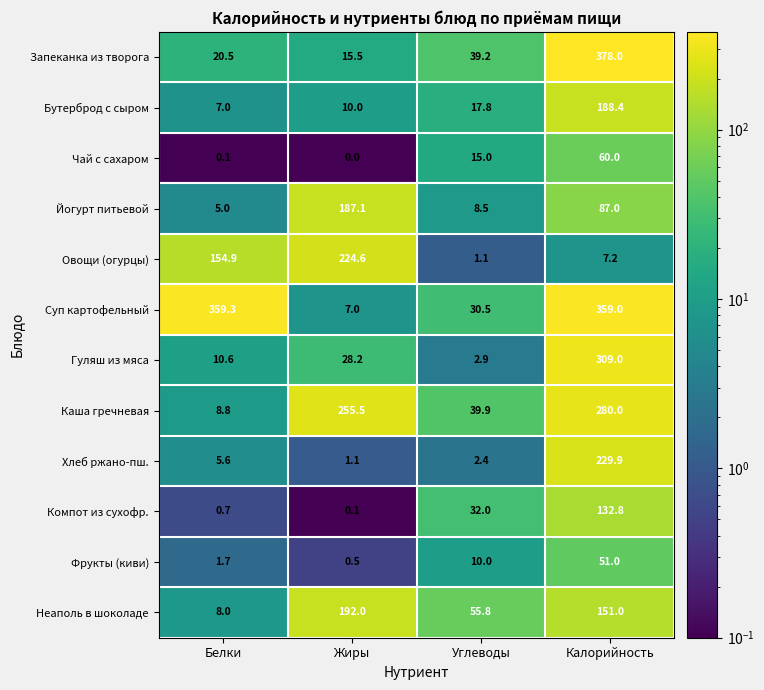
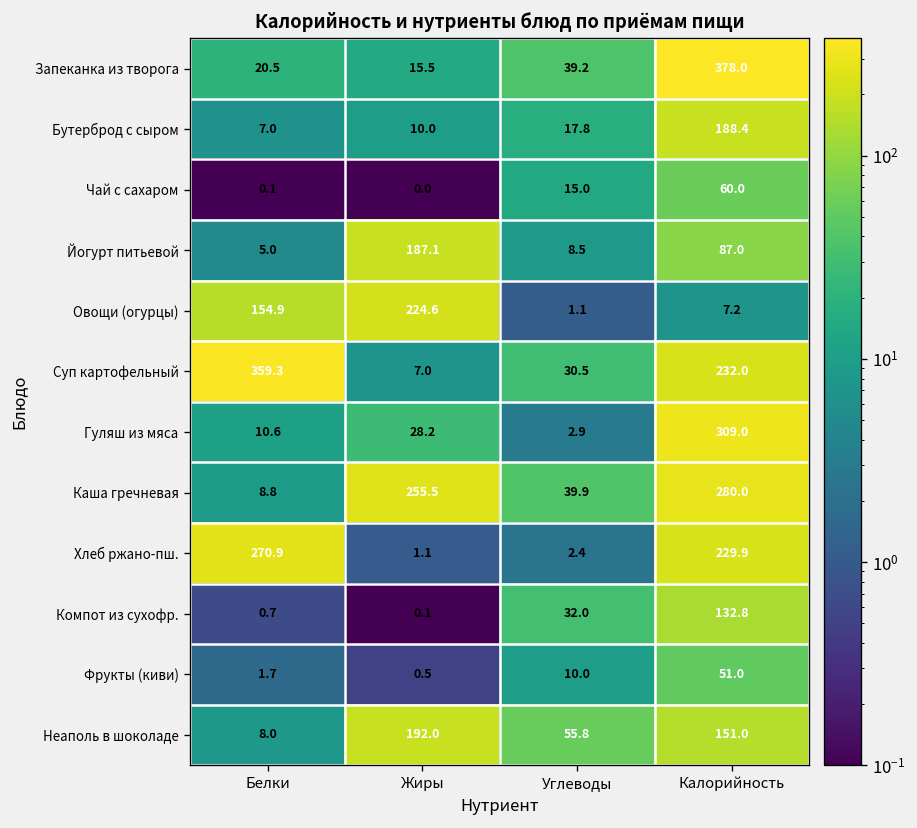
  {
    "Запеканка из творога": {
      "Белки": 20.5,
      "Жиры": 15.5,
      "Углеводы": 39.2,
      "Калорийность": 378.0
    },
    "Бутерброд с сыром": {
      "Белки": 7.0,
      "Жиры": 10.0,
      "Углеводы": 17.8,
      "Калорийность": 188.4
    },
    "Чай с сахаром": {
      "Белки": 0.1,
      "Жиры": 0.0,
      "Углеводы": 15.0,
      "Калорийность": 60.0
    },
    "Йогурт питьевой": {
      "Белки": 5.0,
      "Жиры": 187.1,
      "Углеводы": 8.5,
      "Калорийность": 87.0
    },
    "Овощи (огурцы)": {
      "Белки": 154.9,
      "Жиры": 224.6,
      "Углеводы": 1.1,
      "Калорийность": 7.2
    },
    "Суп картофельный": {
      "Белки": 359.3,
      "Жиры": 7.0,
      "Углеводы": 30.5,
-     "Калорийность": 359.0
+     "Калорийность": 232.0
    },
    "Гуляш из мяса": {
      "Белки": 10.6,
      "Жиры": 28.2,
      "Углеводы": 2.9,
      "Калорийность": 309.0
    },
    "Каша гречневая": {
      "Белки": 8.8,
      "Жиры": 255.5,
      "Углеводы": 39.9,
      "Калорийность": 280.0
    },
    "Хлеб ржано-пш.": {
-     "Белки": 5.6,
+     "Белки": 270.9,
      "Жиры": 1.1,
      "Углеводы": 2.4,
      "Калорийность": 229.9
    },
    "Компот из сухофр.": {
      "Белки": 0.7,
      "Жиры": 0.1,
      "Углеводы": 32.0,
      "Калорийность": 132.8
    },
    "Фрукты (киви)": {
      "Белки": 1.7,
      "Жиры": 0.5,
      "Углеводы": 10.0,
      "Калорийность": 51.0
    },
    "Неаполь в шоколаде": {
      "Белки": 8.0,
      "Жиры": 192.0,
      "Углеводы": 55.8,
      "Калорийность": 151.0
    }
  }
